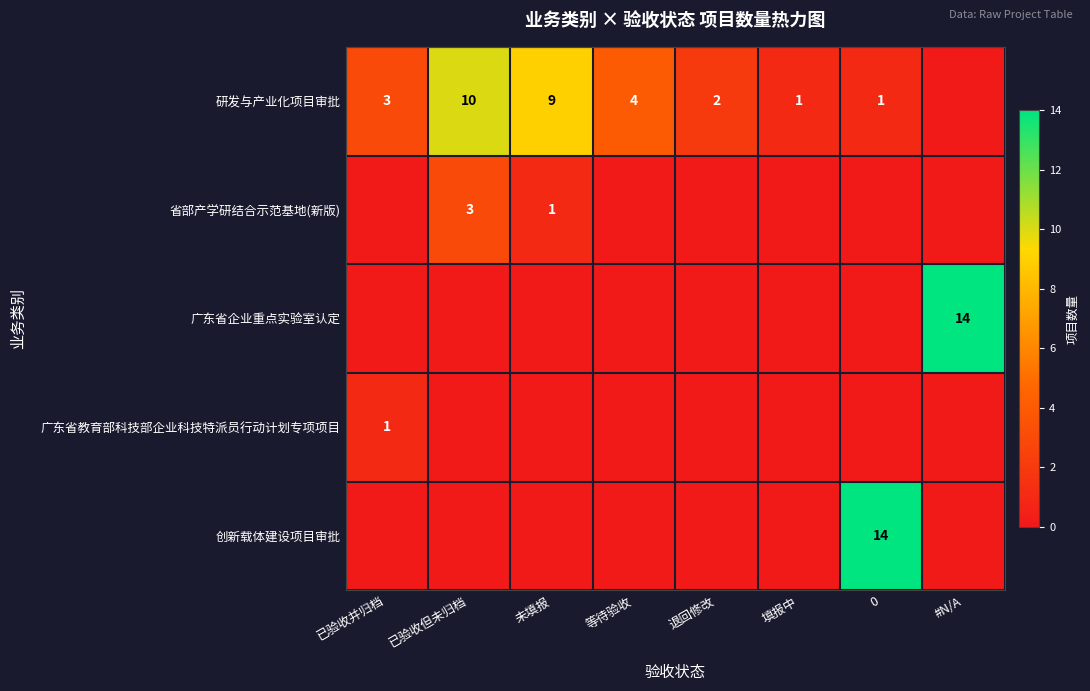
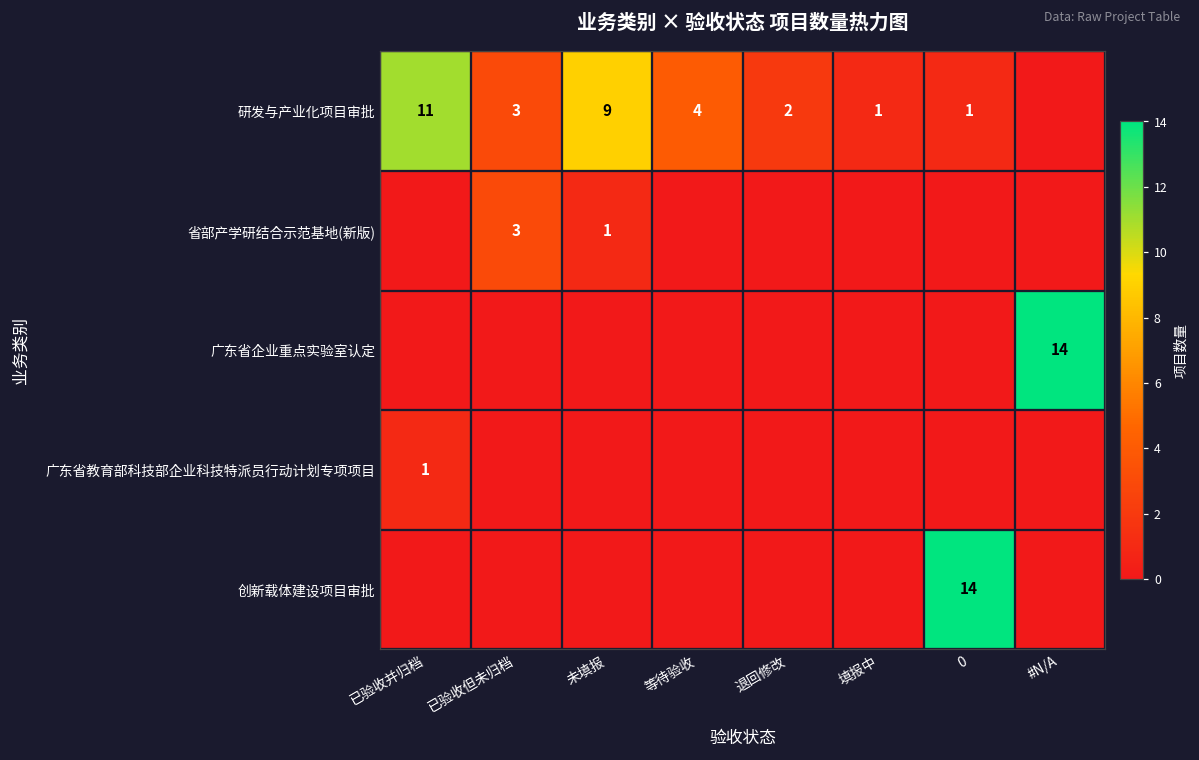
  {
    "研发与产业化项目审批": {
-     "已验收并归档": 3,
-     "已验收但未归档": 10,
+     "已验收并归档": 11,
+     "已验收但未归档": 3,
      "未填报": 9,
      "等待验收": 4,
      "退回修改": 2,
      "填报中": 1,
      "0": 1
    },
    "省部产学研结合示范基地(新版)": {
      "已验收但未归档": 3,
      "未填报": 1
    },
    "广东省企业重点实验室认定": {
      "#N/A": 14
    },
    "广东省教育部科技部企业科技特派员行动计划专项项目": {
      "已验收并归档": 1
    },
    "创新载体建设项目审批": {
      "0": 14
    }
  }
